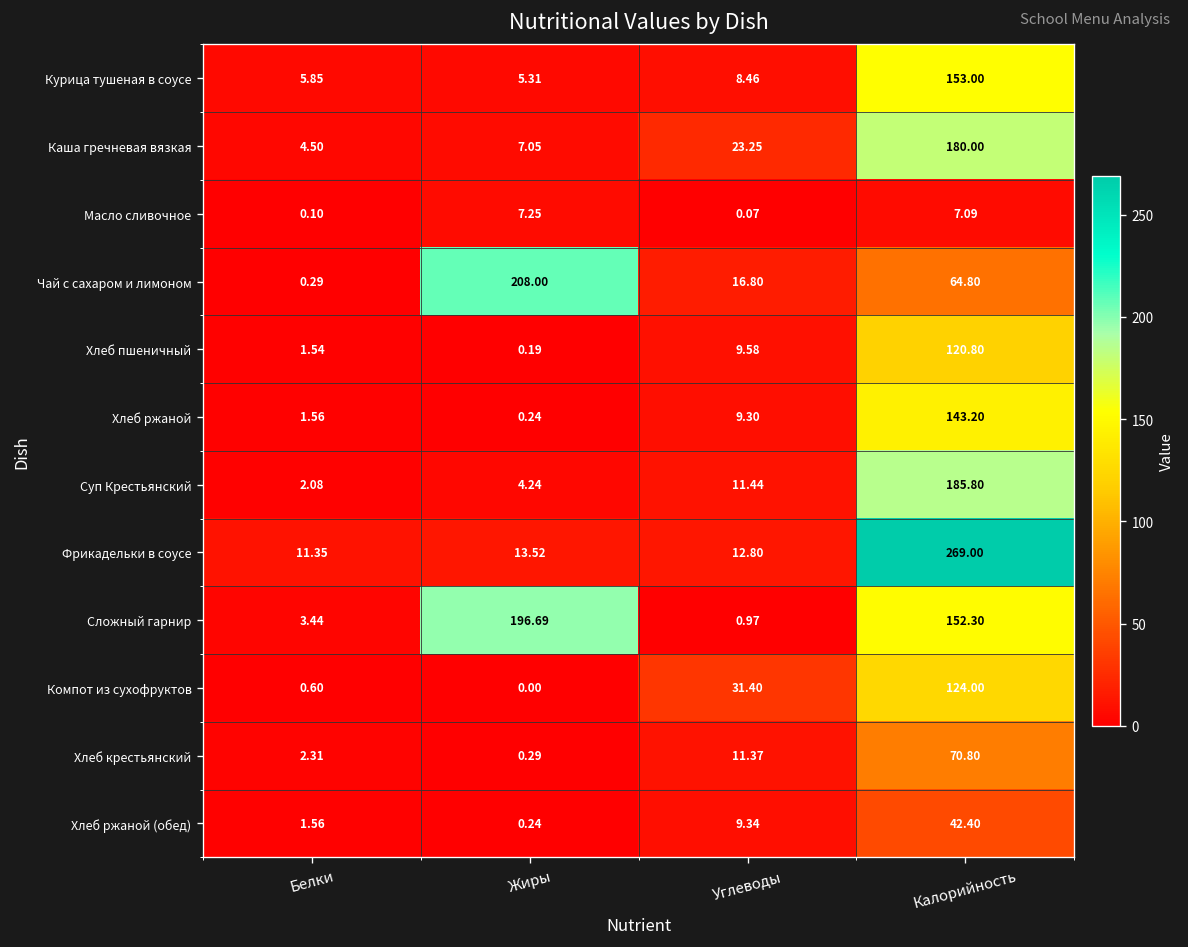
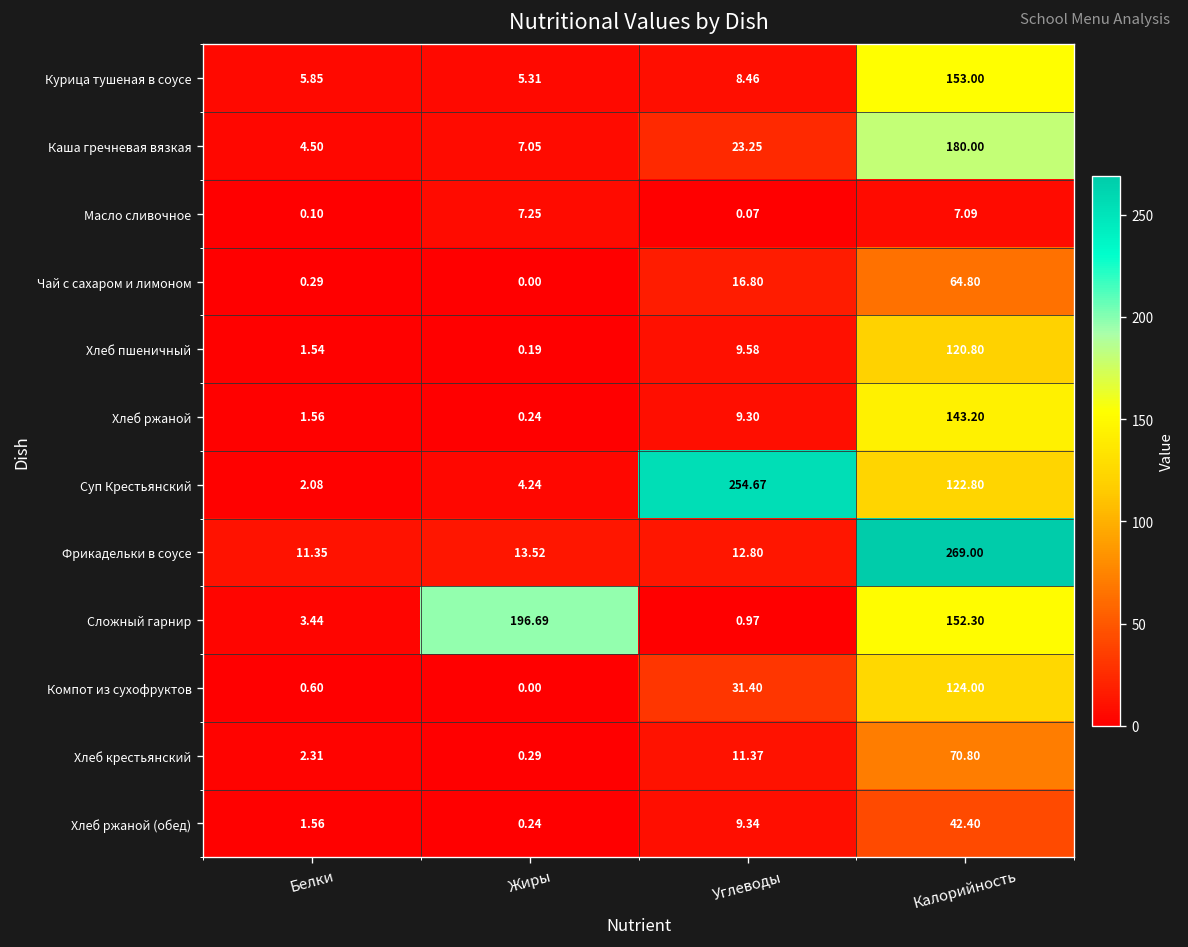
  {
    "Курица тушеная в соусе": {
      "Белки": 5.85,
      "Жиры": 5.31,
      "Углеводы": 8.46,
      "Калорийность": 153.00
    },
    "Каша гречневая вязкая": {
      "Белки": 4.50,
      "Жиры": 7.05,
      "Углеводы": 23.25,
      "Калорийность": 180.00
    },
    "Масло сливочное": {
      "Белки": 0.10,
      "Жиры": 7.25,
      "Углеводы": 0.07,
      "Калорийность": 7.09
    },
    "Чай с сахаром и лимоном": {
      "Белки": 0.29,
-     "Жиры": 208.00,
+     "Жиры": 0.00,
      "Углеводы": 16.80,
      "Калорийность": 64.80
    },
    "Хлеб пшеничный": {
      "Белки": 1.54,
      "Жиры": 0.19,
      "Углеводы": 9.58,
      "Калорийность": 120.80
    },
    "Хлеб ржаной": {
      "Белки": 1.56,
      "Жиры": 0.24,
      "Углеводы": 9.30,
      "Калорийность": 143.20
    },
    "Суп Крестьянский": {
      "Белки": 2.08,
      "Жиры": 4.24,
-     "Углеводы": 11.44,
-     "Калорийность": 185.80
+     "Углеводы": 254.67,
+     "Калорийность": 122.80
    },
    "Фрикадельки в соусе": {
      "Белки": 11.35,
      "Жиры": 13.52,
      "Углеводы": 12.80,
      "Калорийность": 269.00
    },
    "Сложный гарнир": {
      "Белки": 3.44,
      "Жиры": 196.69,
      "Углеводы": 0.97,
      "Калорийность": 152.30
    },
    "Компот из сухофруктов": {
      "Белки": 0.60,
      "Жиры": 0.00,
      "Углеводы": 31.40,
      "Калорийность": 124.00
    },
    "Хлеб крестьянский": {
      "Белки": 2.31,
      "Жиры": 0.29,
      "Углеводы": 11.37,
      "Калорийность": 70.80
    },
    "Хлеб ржаной (обед)": {
      "Белки": 1.56,
      "Жиры": 0.24,
      "Углеводы": 9.34,
      "Калорийность": 42.40
    }
  }
